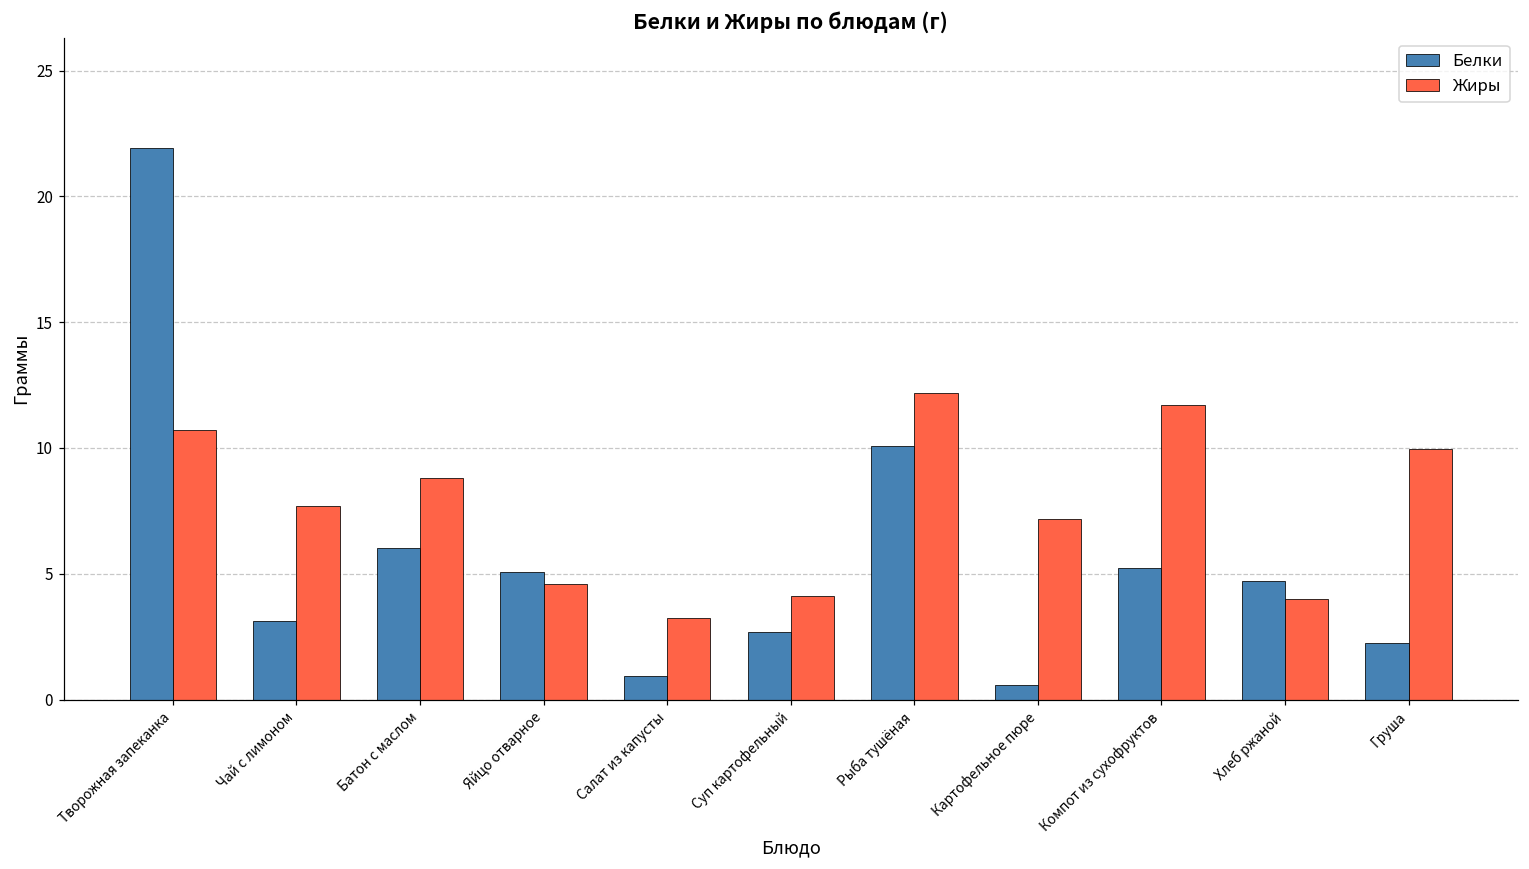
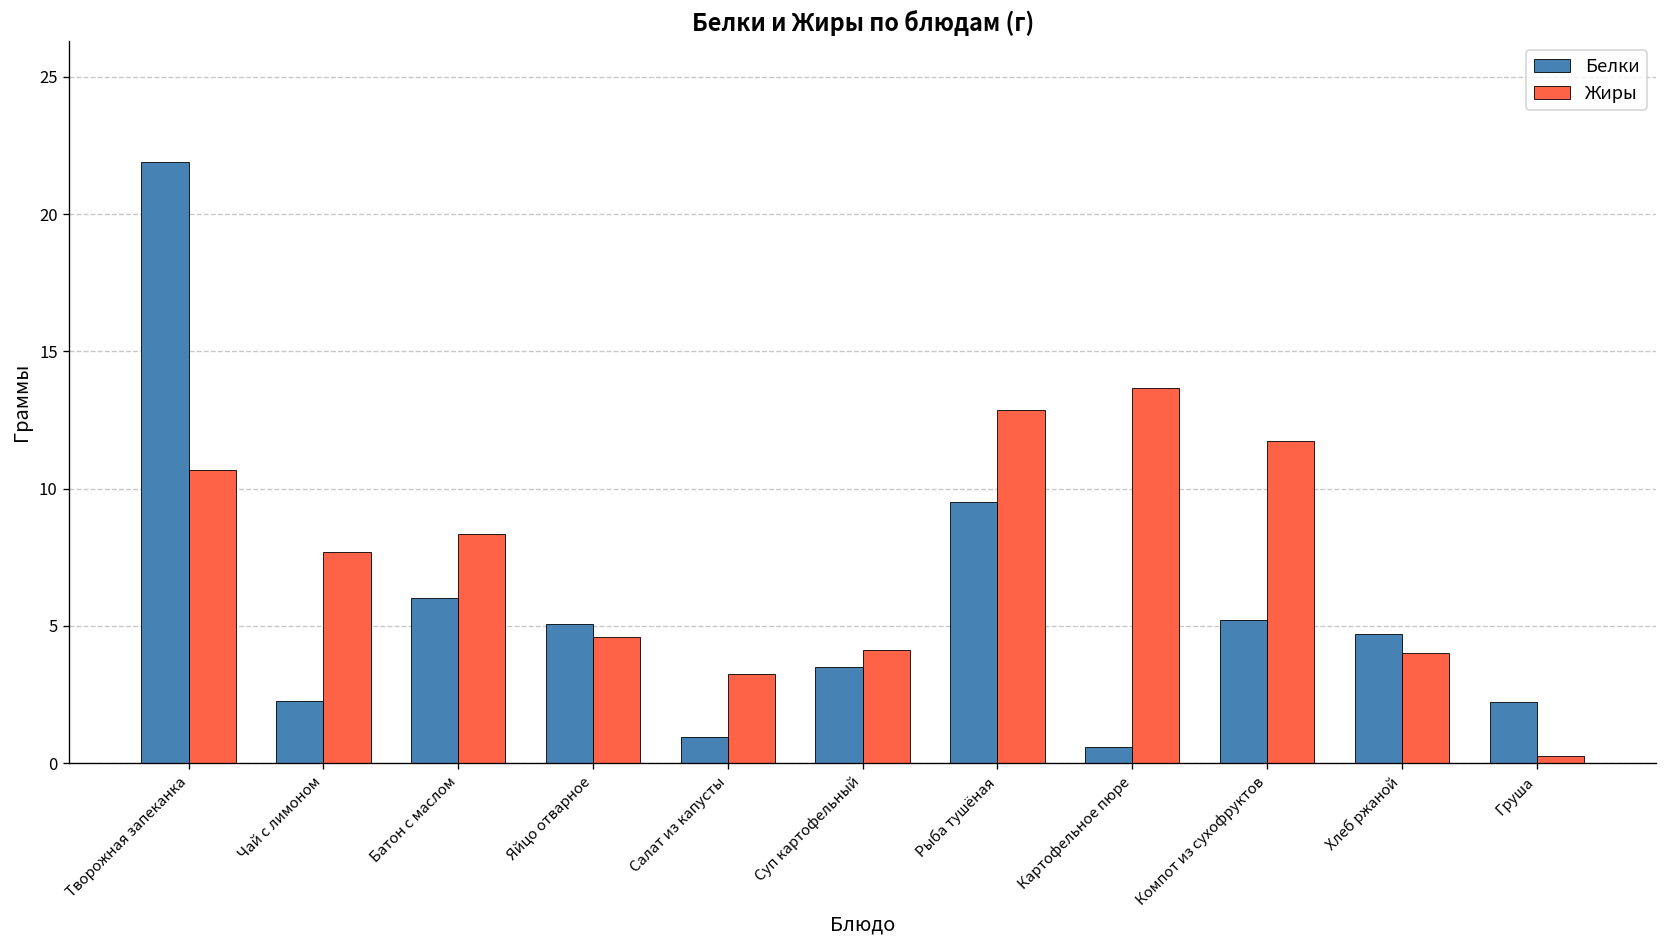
  {
    "Белки": {
      "Творожная запеканка": 21.9,
-     "Чай с лимоном": 3.1,
+     "Чай с лимоном": 2.3,
      "Батон с маслом": 6.0,
      "Яйцо отварное": 5.1,
      "Салат из капусты": 0.9,
-     "Суп картофельный": 2.7,
-     "Рыба тушёная": 10.1,
+     "Суп картофельный": 3.5,
+     "Рыба тушёная": 9.5,
      "Картофельное пюре": 0.6,
      "Компот из сухофруктов": 5.2,
      "Хлеб ржаной": 4.7,
      "Груша": 2.2
    },
    "Жиры": {
      "Творожная запеканка": 10.7,
      "Чай с лимоном": 7.7,
-     "Батон с маслом": 8.8,
+     "Батон с маслом": 8.3,
      "Яйцо отварное": 4.6,
      "Салат из капусты": 3.3,
      "Суп картофельный": 4.1,
-     "Рыба тушёная": 12.2,
-     "Картофельное пюре": 7.2,
+     "Рыба тушёная": 12.9,
+     "Картофельное пюре": 13.7,
      "Компот из сухофруктов": 11.7,
      "Хлеб ржаной": 4.0,
-     "Груша": 10.0
+     "Груша": 0.3
    }
  }
